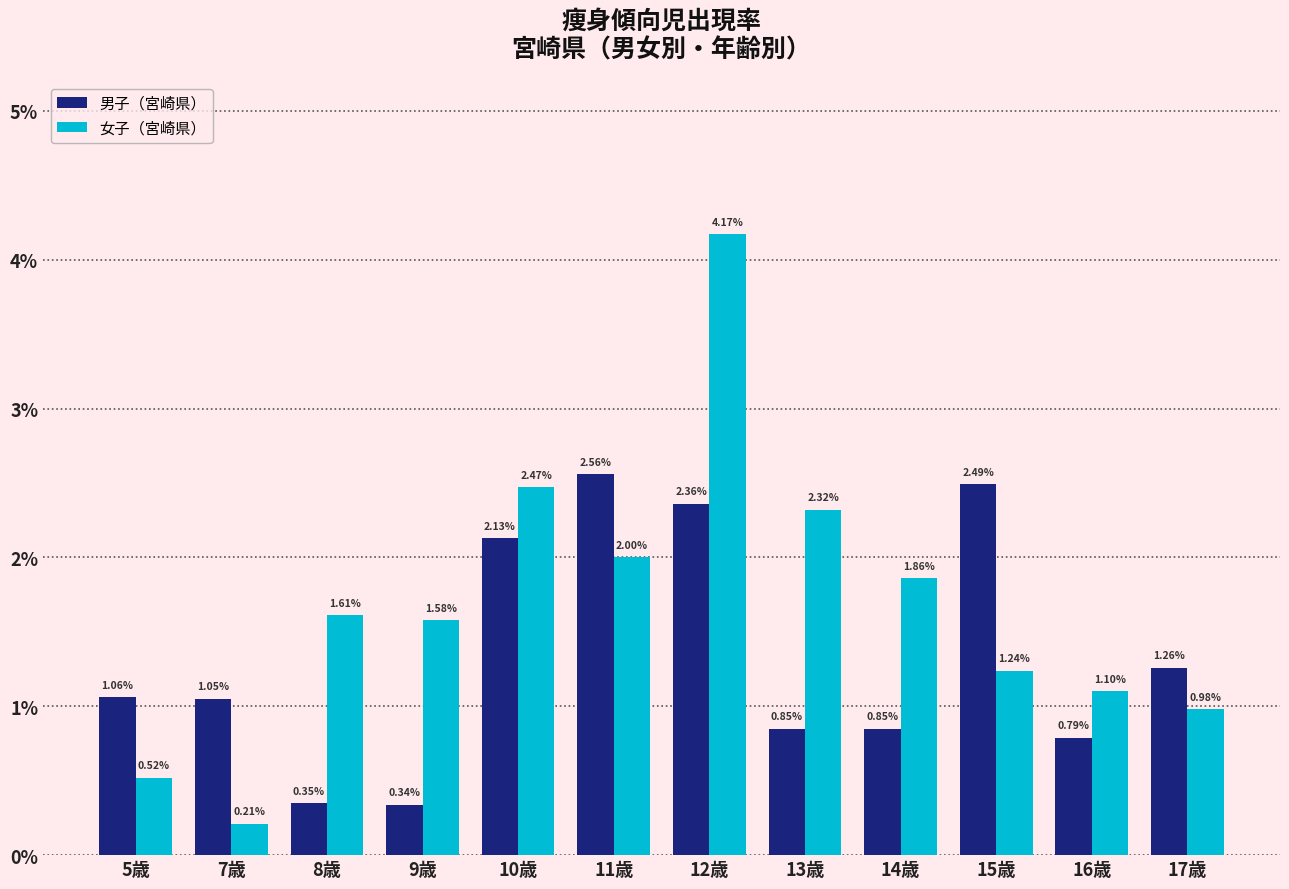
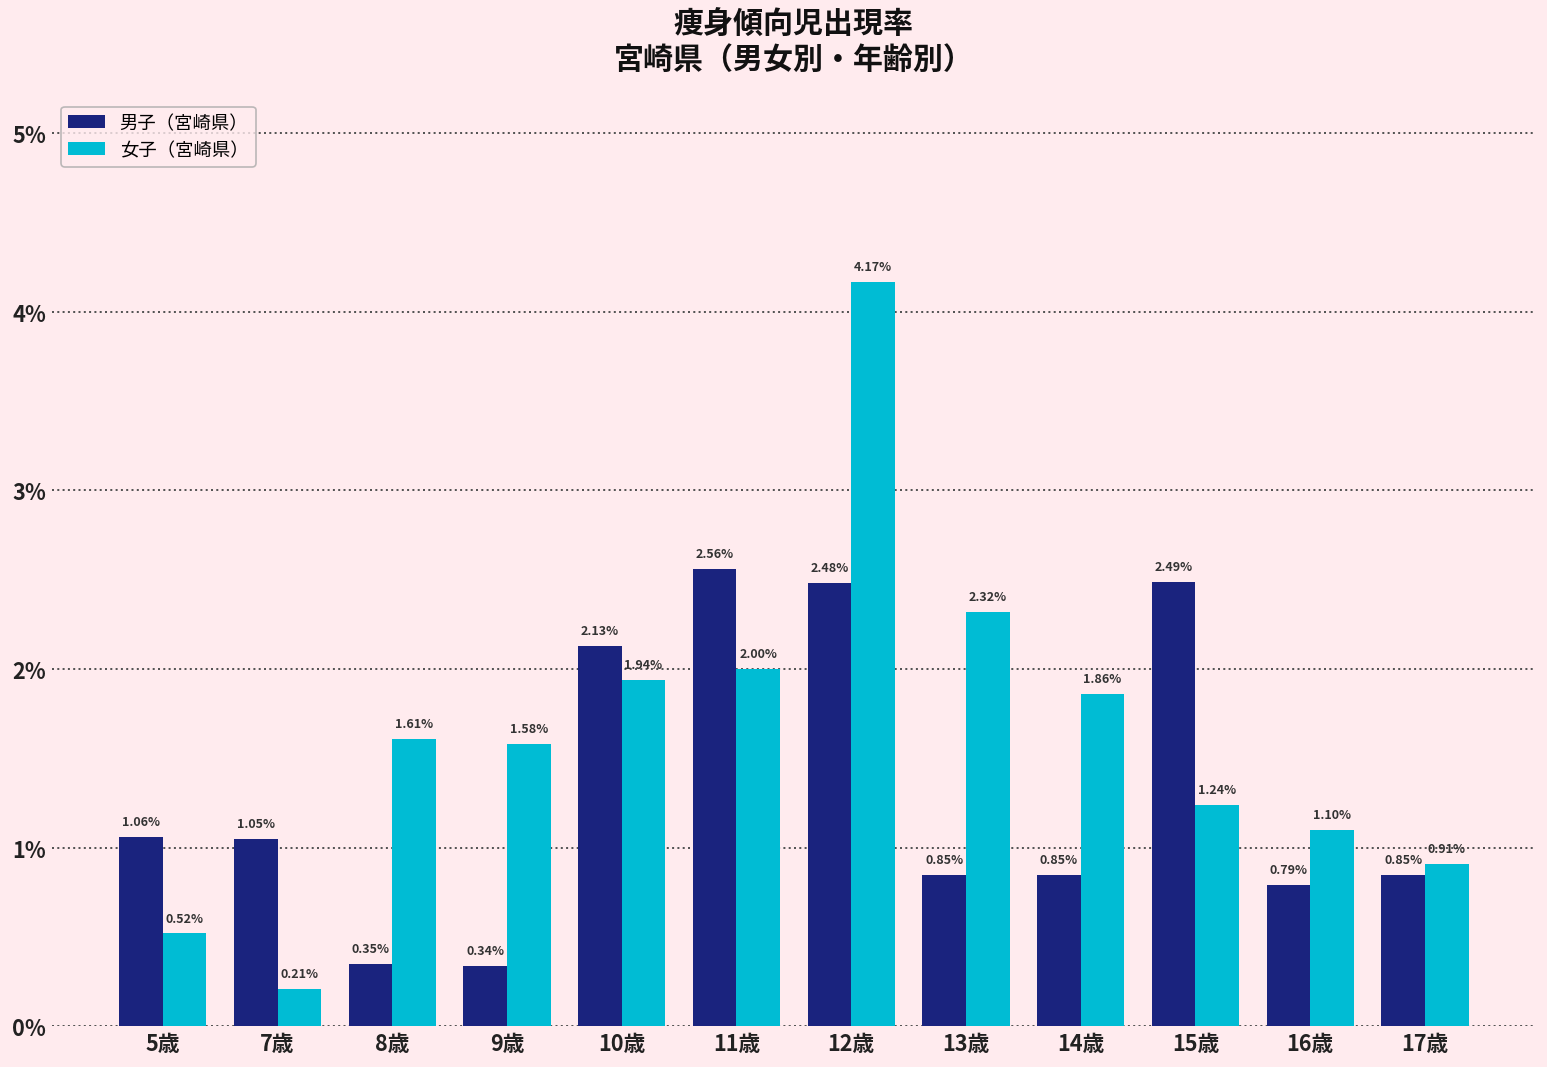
  {
    "男子（宮崎県）": {
      "5歳": "1.06%",
      "7歳": "1.05%",
      "8歳": "0.35%",
      "9歳": "0.34%",
      "10歳": "2.13%",
      "11歳": "2.56%",
-     "12歳": "2.36%",
+     "12歳": "2.48%",
      "13歳": "0.85%",
      "14歳": "0.85%",
      "15歳": "2.49%",
      "16歳": "0.79%",
-     "17歳": "1.26%"
+     "17歳": "0.85%"
    },
    "女子（宮崎県）": {
      "5歳": "0.52%",
      "7歳": "0.21%",
      "8歳": "1.61%",
      "9歳": "1.58%",
-     "10歳": "2.47%",
+     "10歳": "1.94%",
      "11歳": "2.00%",
      "12歳": "4.17%",
      "13歳": "2.32%",
      "14歳": "1.86%",
      "15歳": "1.24%",
      "16歳": "1.10%",
-     "17歳": "0.98%"
+     "17歳": "0.91%"
    }
  }
